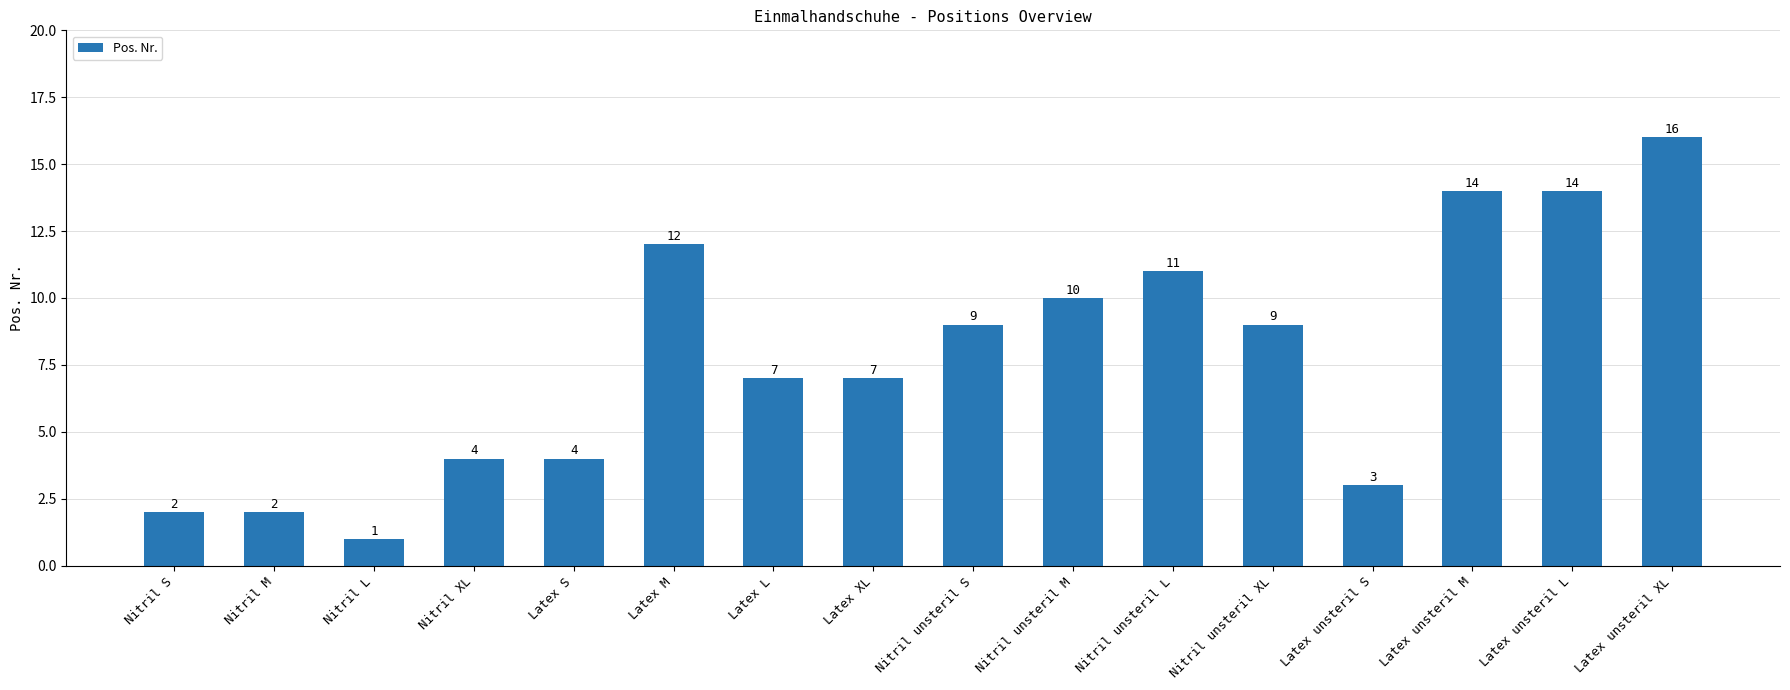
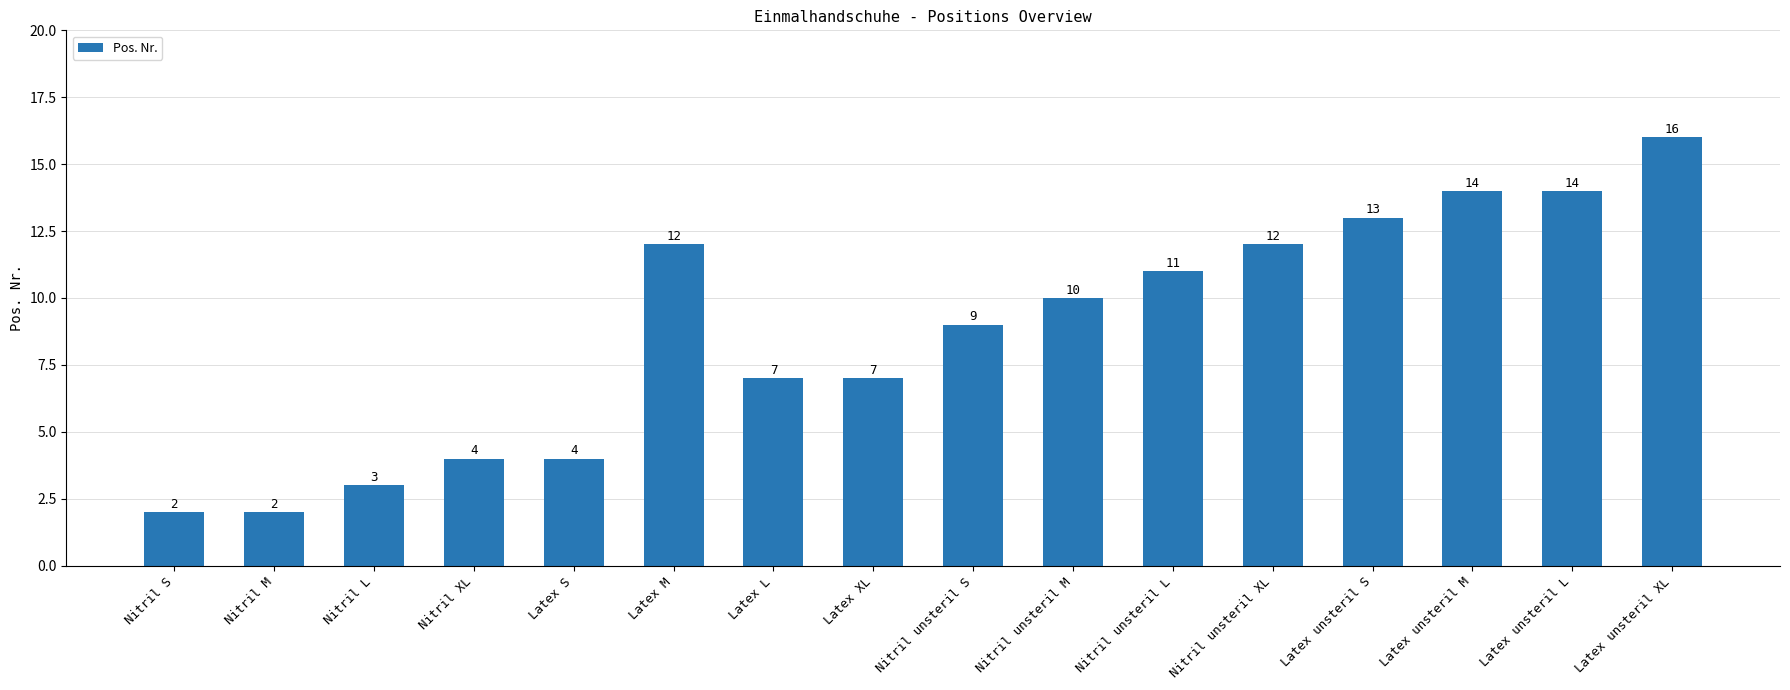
  {
    "Nitril S": 2,
    "Nitril M": 2,
-   "Nitril L": 1,
+   "Nitril L": 3,
    "Nitril XL": 4,
    "Latex S": 4,
    "Latex M": 12,
    "Latex L": 7,
    "Latex XL": 7,
    "Nitril unsteril S": 9,
    "Nitril unsteril M": 10,
    "Nitril unsteril L": 11,
-   "Nitril unsteril XL": 9,
-   "Latex unsteril S": 3,
+   "Nitril unsteril XL": 12,
+   "Latex unsteril S": 13,
    "Latex unsteril M": 14,
    "Latex unsteril L": 14,
    "Latex unsteril XL": 16
  }
